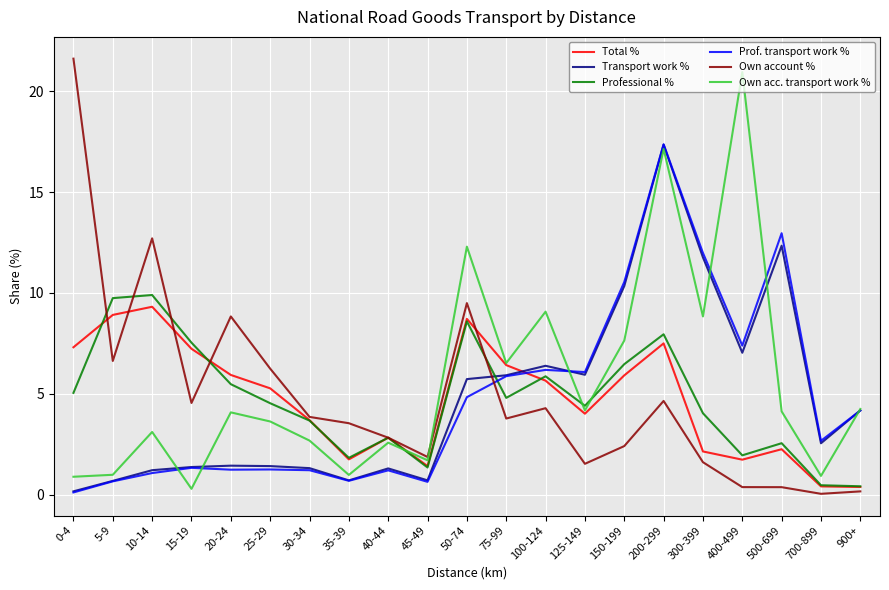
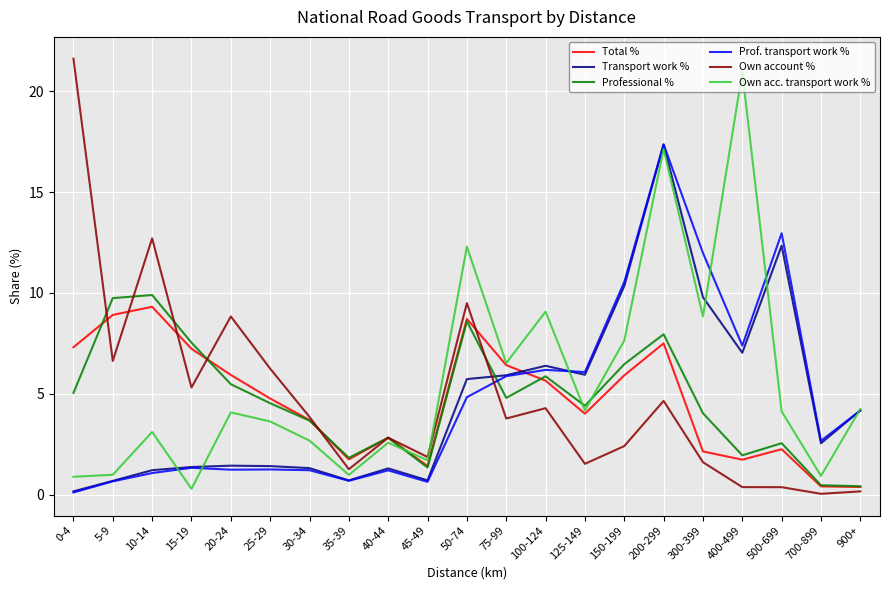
  {
    "Total %": {
      "0-4": 7.3,
      "5-9": 8.9,
      "10-14": 9.3,
      "15-19": 7.2,
      "20-24": 5.9,
-     "25-29": 5.3,
+     "25-29": 4.8,
      "100-124": 5.7,
      "125-149": 4.0,
      "150-199": 5.9,
      "200-299": 7.5,
      "300-399": 2.2,
      "400-499": 1.7,
      "500-699": 2.3
    },
    "Transport work %": {
      "10-14": 1.2,
      "20-24": 1.4,
      "25-29": 1.4,
      "50-74": 5.7,
      "100-124": 6.4,
      "125-149": 6.0,
      "150-199": 10.3,
-     "300-399": 11.8,
+     "300-399": 9.8,
      "400-499": 7.0,
      "500-699": 12.3
    },
    "Professional %": {
      "0-4": 5.1,
      "5-9": 9.7,
      "10-14": 9.9,
      "15-19": 7.5,
      "20-24": 5.5,
      "25-29": 4.5,
      "75-99": 4.8,
      "100-124": 5.9,
      "125-149": 4.4,
      "150-199": 6.5,
      "200-299": 8.0,
      "300-399": 4.0,
      "400-499": 2.0,
      "500-699": 2.6
    },
    "Prof. transport work %": {
      "10-14": 1.1,
      "20-24": 1.2,
      "25-29": 1.3,
      "50-74": 4.8,
      "100-124": 6.2,
      "125-149": 6.1,
      "150-199": 10.5,
      "300-399": 12.0,
      "400-499": 7.4,
      "500-699": 13.0
    },
    "Own account %": {
      "0-4": 21.6,
      "5-9": 6.6,
      "10-14": 12.7,
-     "15-19": 4.6,
+     "15-19": 5.3,
      "20-24": 8.8,
      "25-29": 6.3,
      "30-34": 3.9,
-     "35-39": 3.6,
+     "35-39": 1.3,
      "45-49": 1.9,
      "50-74": 9.5,
      "75-99": 3.8,
      "100-124": 4.3,
      "125-149": 1.5,
      "150-199": 2.4,
      "200-299": 4.7,
      "300-399": 1.6,
      "400-499": 0.4,
      "500-699": 0.4,
      "700-899": 0.1,
      "900+": 0.2
    },
    "Own acc. transport work %": {
      "0-4": 0.9,
      "5-9": 1.0,
      "10-14": 3.1,
      "15-19": 0.3,
      "20-24": 4.1,
      "25-29": 3.6,
      "30-34": 2.7,
      "35-39": 1.0,
      "40-44": 2.6,
      "45-49": 1.7,
      "50-74": 12.3,
      "100-124": 9.1,
      "125-149": 4.2,
      "150-199": 7.6,
      "200-299": 17.1,
      "300-399": 8.8,
      "500-699": 4.1,
      "700-899": 0.9
    }
  }
